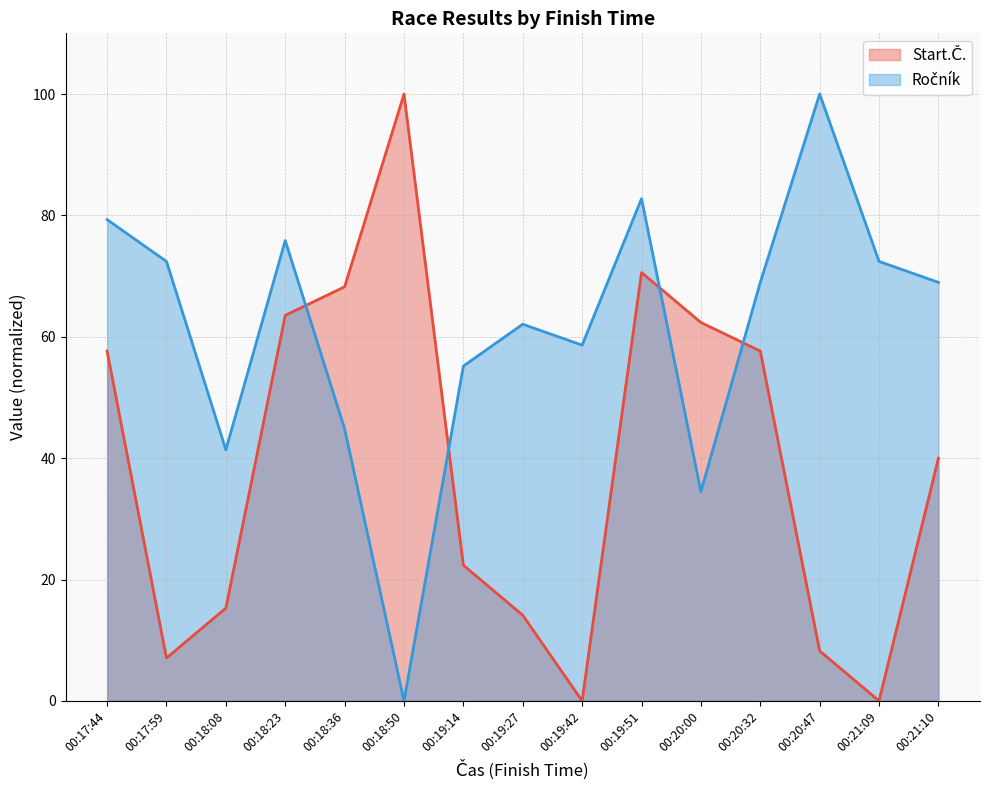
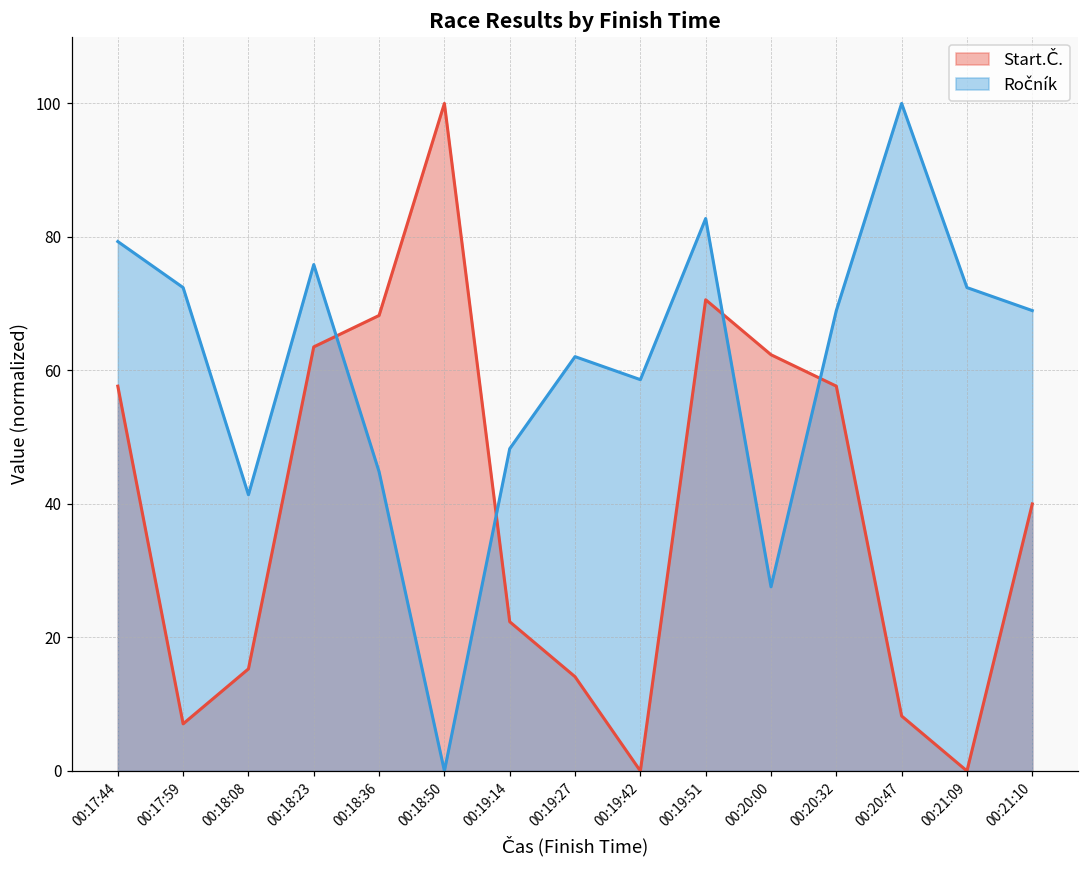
  {
    "Start.Č.": {
      "00:17:44": 58,
      "00:17:59": 7,
      "00:18:08": 15,
      "00:18:23": 64,
      "00:18:36": 68,
      "00:18:50": 100,
      "00:19:14": 22,
      "00:19:27": 14,
      "00:19:42": 0,
      "00:19:51": 71,
      "00:20:00": 62,
      "00:20:32": 58,
      "00:20:47": 8,
      "00:21:09": 0,
      "00:21:10": 40
    },
    "Ročník": {
      "00:17:44": 79,
      "00:17:59": 72,
      "00:18:08": 41,
      "00:18:23": 76,
      "00:18:36": 45,
      "00:18:50": 0,
-     "00:19:14": 55,
+     "00:19:14": 48,
      "00:19:27": 62,
      "00:19:42": 59,
      "00:19:51": 83,
-     "00:20:00": 34,
+     "00:20:00": 28,
      "00:20:32": 69,
      "00:20:47": 100,
      "00:21:09": 72,
      "00:21:10": 69
    }
  }
